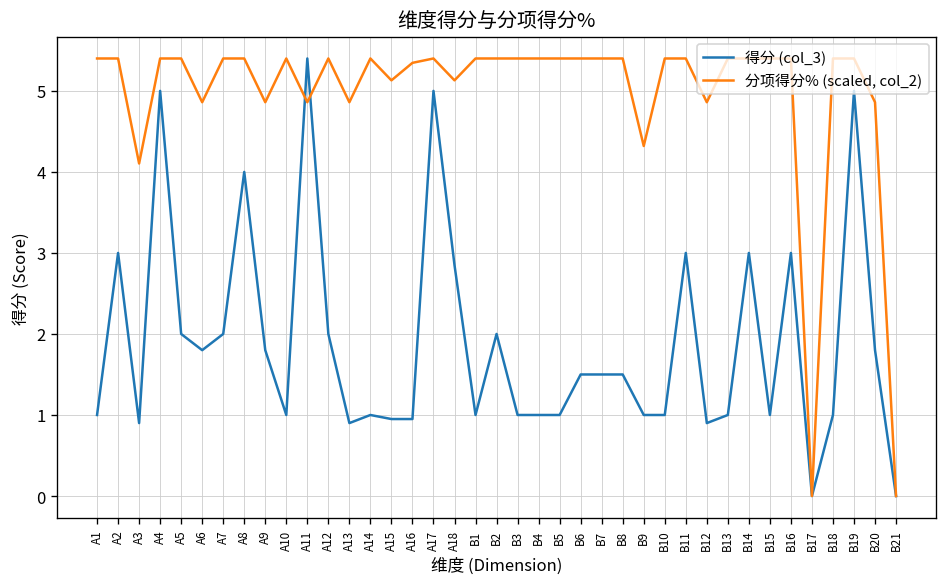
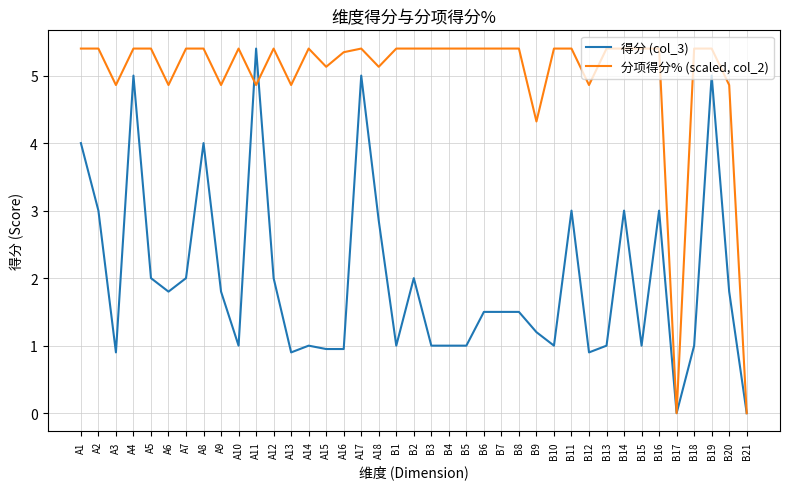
  {
    "得分 (col_3)": {
-     "A1": 1,
+     "A1": 4,
      "A2": 3.0,
      "A3": 0.9,
      "A4": 5.0,
      "A5": 2.0,
      "A6": 1.8,
      "A7": 2.0,
      "A8": 4.0,
      "A9": 1.8,
      "A10": 1.0,
      "A11": 5.4,
      "A12": 2.0,
      "A13": 0.9,
      "A14": 1.0,
      "A15": 1.0,
      "A16": 1.0,
      "A17": 5.0,
      "A18": 2.9,
      "B1": 1.0,
      "B2": 2.0,
      "B3": 1.0,
      "B4": 1.0,
      "B5": 1.0,
      "B6": 1.5,
      "B7": 1.5,
      "B8": 1.5,
-     "B9": 1.0,
+     "B9": 1.2,
      "B10": 1.0,
      "B11": 3.0,
      "B12": 0.9,
      "B13": 1.0,
      "B14": 3.0,
      "B15": 1.0,
      "B16": 3.0,
      "B18": 1.0,
      "B20": 1.8
    },
    "分项得分% (scaled, col_2)": {
      "A1": 5.4,
      "A2": 5.4,
-     "A3": 4.1,
+     "A3": 4.9,
      "A4": 5.4,
      "A5": 5.4,
      "A6": 4.9,
      "A7": 5.4,
      "A8": 5.4,
      "A9": 4.9,
      "A10": 5.4,
      "A11": 4.9,
      "A12": 5.4,
      "A13": 4.9,
      "A14": 5.4,
      "A15": 5.1,
      "A16": 5.3,
      "A17": 5.4,
      "A18": 5.1,
      "B1": 5.4,
      "B2": 5.4,
      "B3": 5.4,
      "B4": 5.4,
      "B5": 5.4,
      "B6": 5.4,
      "B7": 5.4,
      "B8": 5.4,
      "B9": 4.3,
      "B10": 5.4,
      "B11": 5.4,
      "B12": 4.9,
      "B20": 4.9
    }
  }
